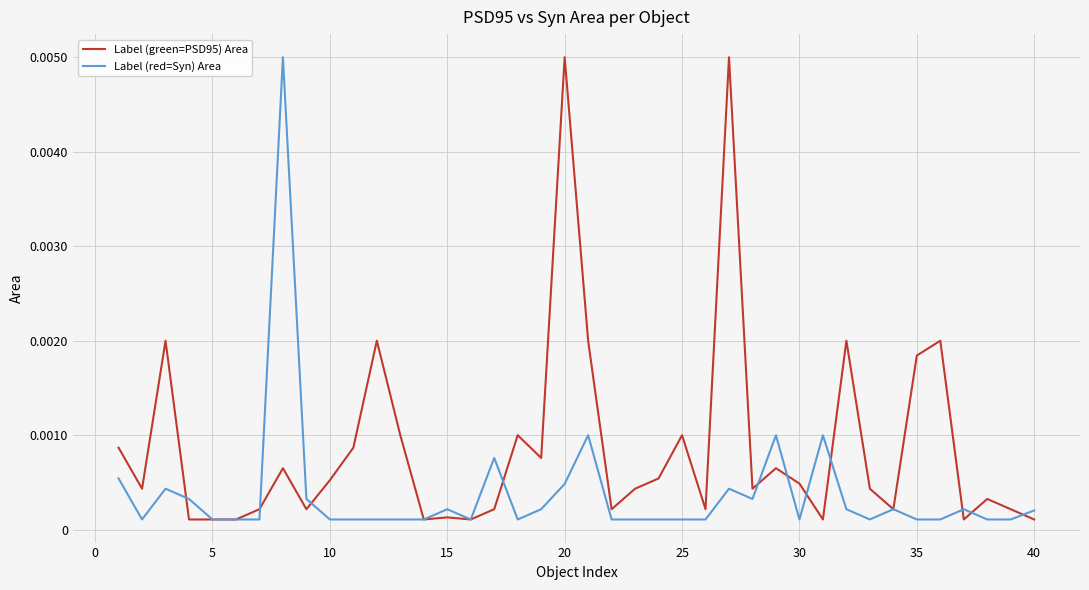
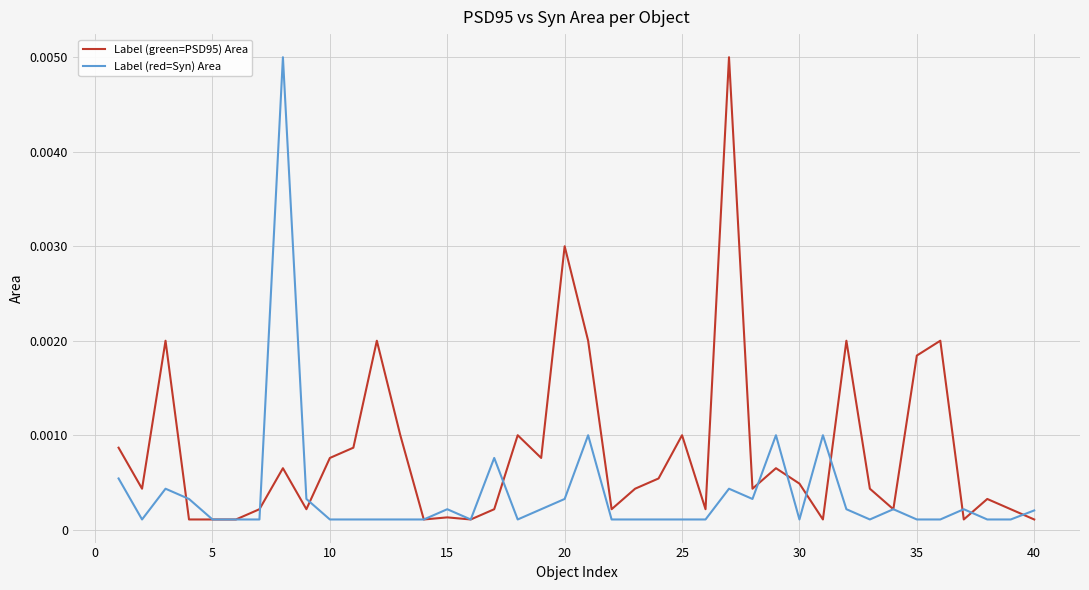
  {
    "Label (green=PSD95) Area": {
-     "10": 0.0005,
+     "10": 0.0008,
      "15": 0.0001,
-     "20": 0.005,
+     "20": 0.003,
      "25": 0.0010,
      "30": 0.0005,
      "35": 0.0018,
      "40": 0.0001
    },
    "Label (red=Syn) Area": {
      "10": 0.0001,
      "15": 0.0002,
-     "20": 0.0005,
+     "20": 0.0003,
      "25": 0.0001,
      "30": 0.0001,
      "35": 0.0001,
      "40": 0.0002
    }
  }
